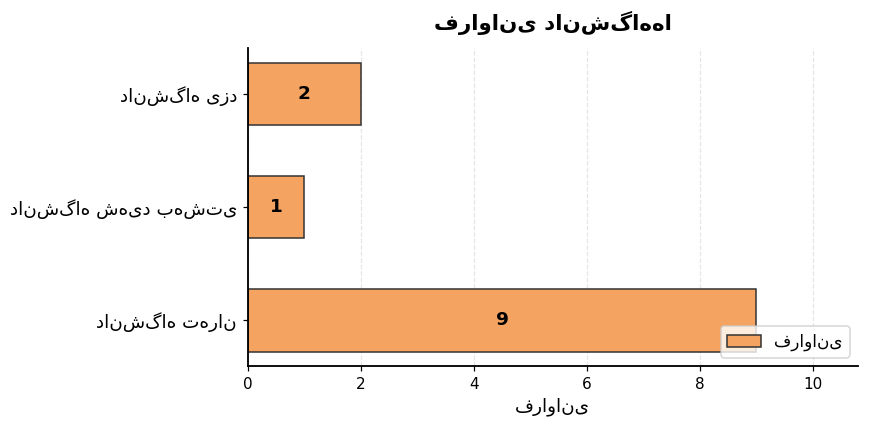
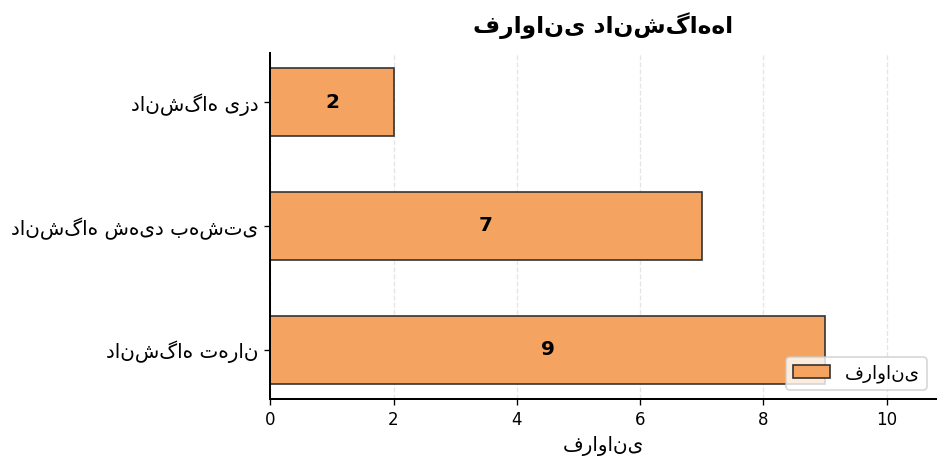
  {
    "دانشگاه یزد": 2,
-   "دانشگاه شهید بهشتی": 1,
+   "دانشگاه شهید بهشتی": 7,
    "دانشگاه تهران": 9
  }
